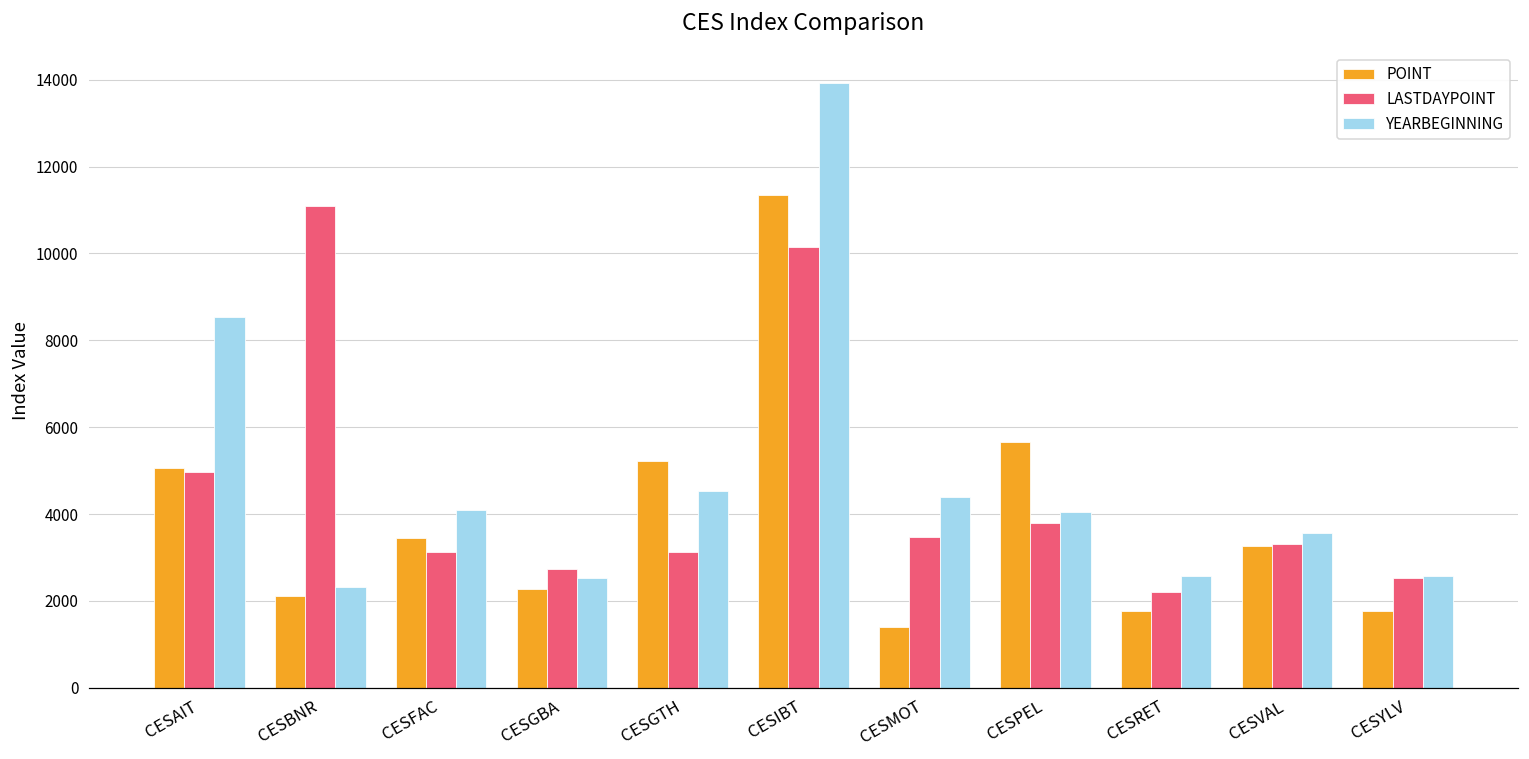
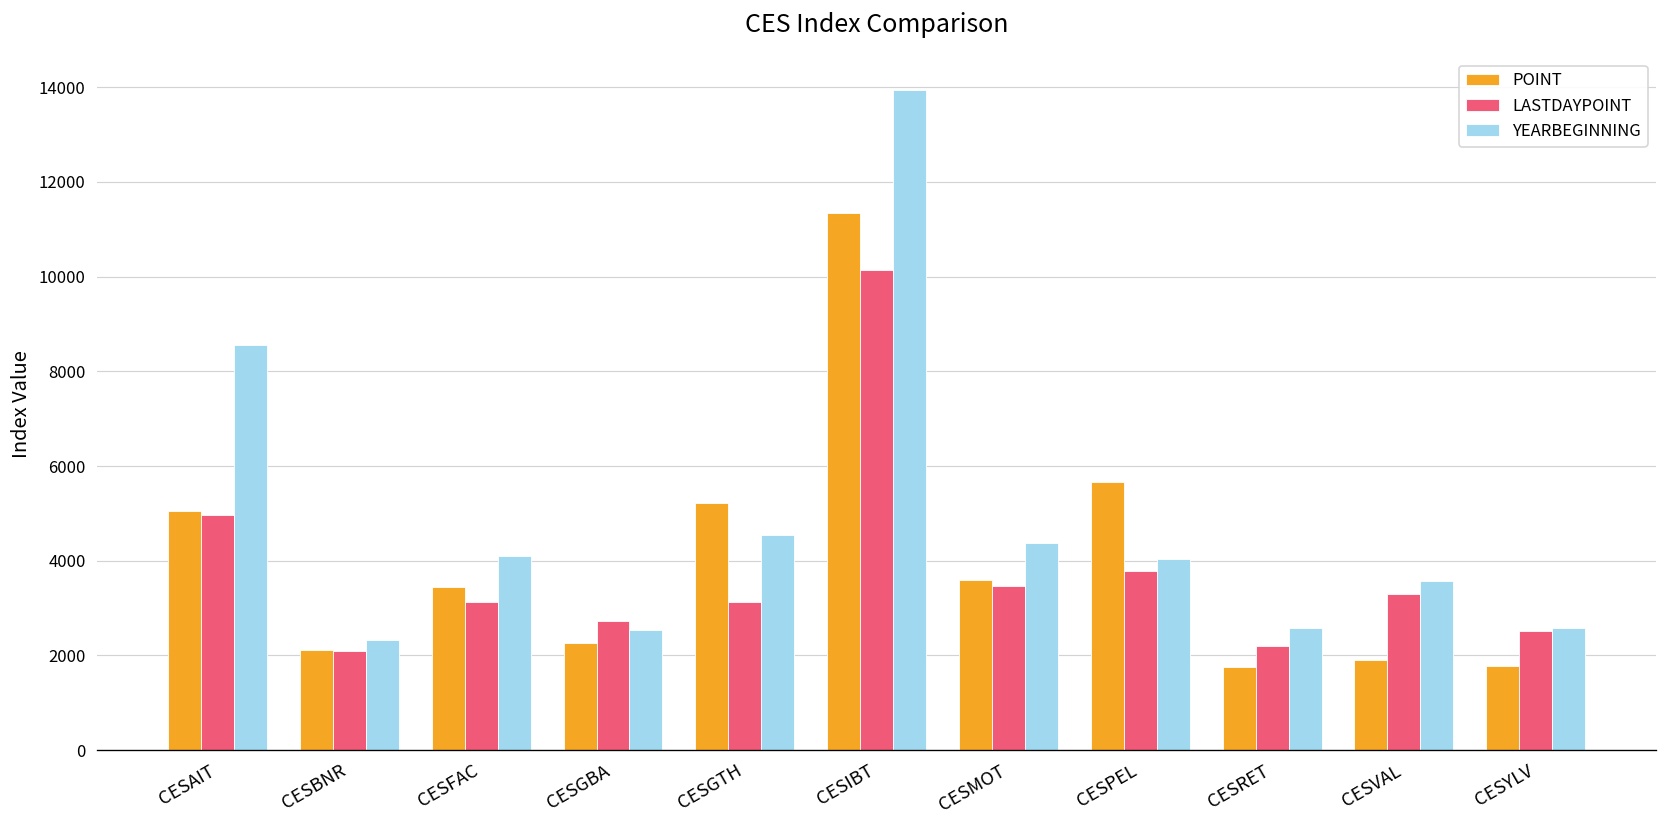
  {
    "POINT": {
      "CESAIT": 5100,
      "CESBNR": 2100,
      "CESFAC": 3400,
      "CESGBA": 2300,
      "CESGTH": 5200,
      "CESIBT": 11300,
-     "CESMOT": 1400,
+     "CESMOT": 3600,
      "CESPEL": 5700,
      "CESRET": 1800,
-     "CESVAL": 3300,
+     "CESVAL": 1900,
      "CESYLV": 1800
    },
    "LASTDAYPOINT": {
      "CESAIT": 5000,
-     "CESBNR": 11100,
+     "CESBNR": 2100,
      "CESFAC": 3100,
      "CESGBA": 2700,
      "CESGTH": 3100,
      "CESIBT": 10100,
      "CESMOT": 3500,
      "CESPEL": 3800,
      "CESRET": 2200,
      "CESVAL": 3300,
      "CESYLV": 2500
    },
    "YEARBEGINNING": {
      "CESAIT": 8500,
      "CESBNR": 2300,
      "CESFAC": 4100,
      "CESGBA": 2500,
      "CESGTH": 4500,
      "CESIBT": 13900,
      "CESMOT": 4400,
      "CESPEL": 4000,
      "CESRET": 2600,
      "CESVAL": 3600,
      "CESYLV": 2600
    }
  }
